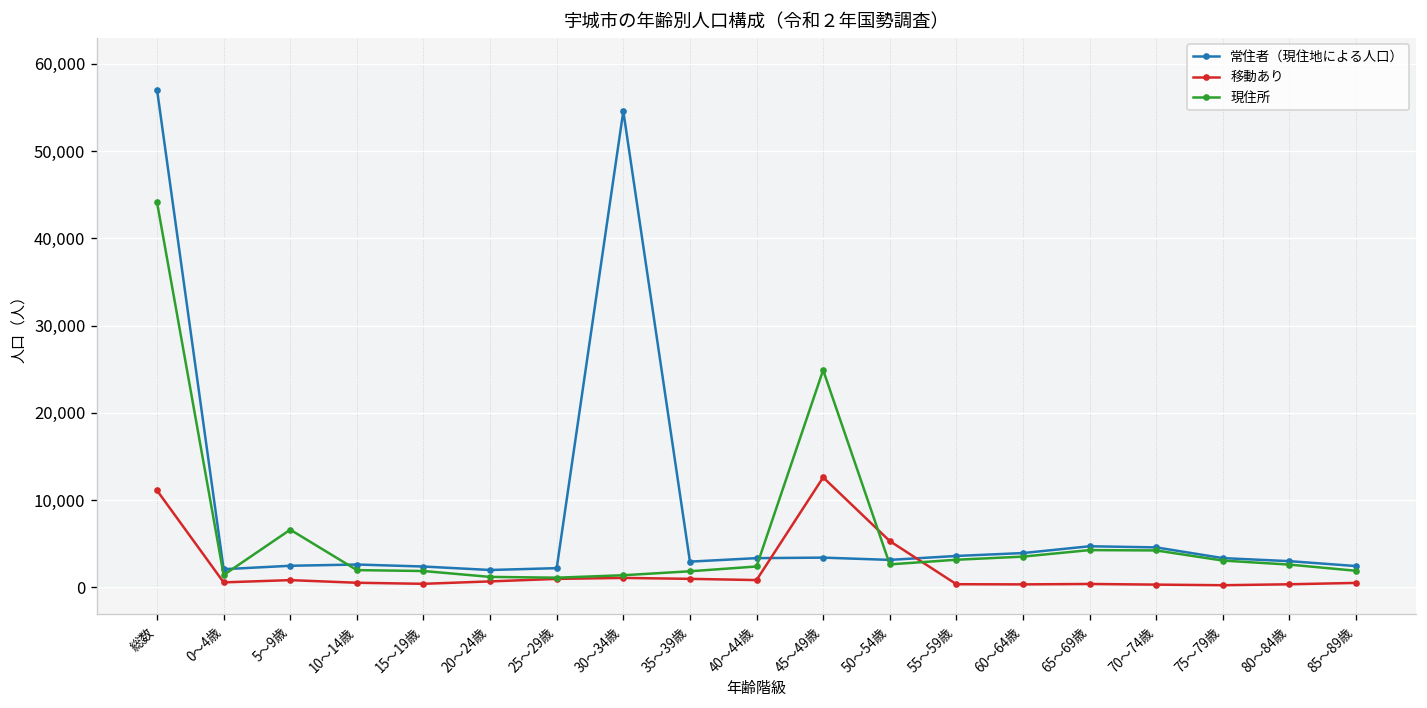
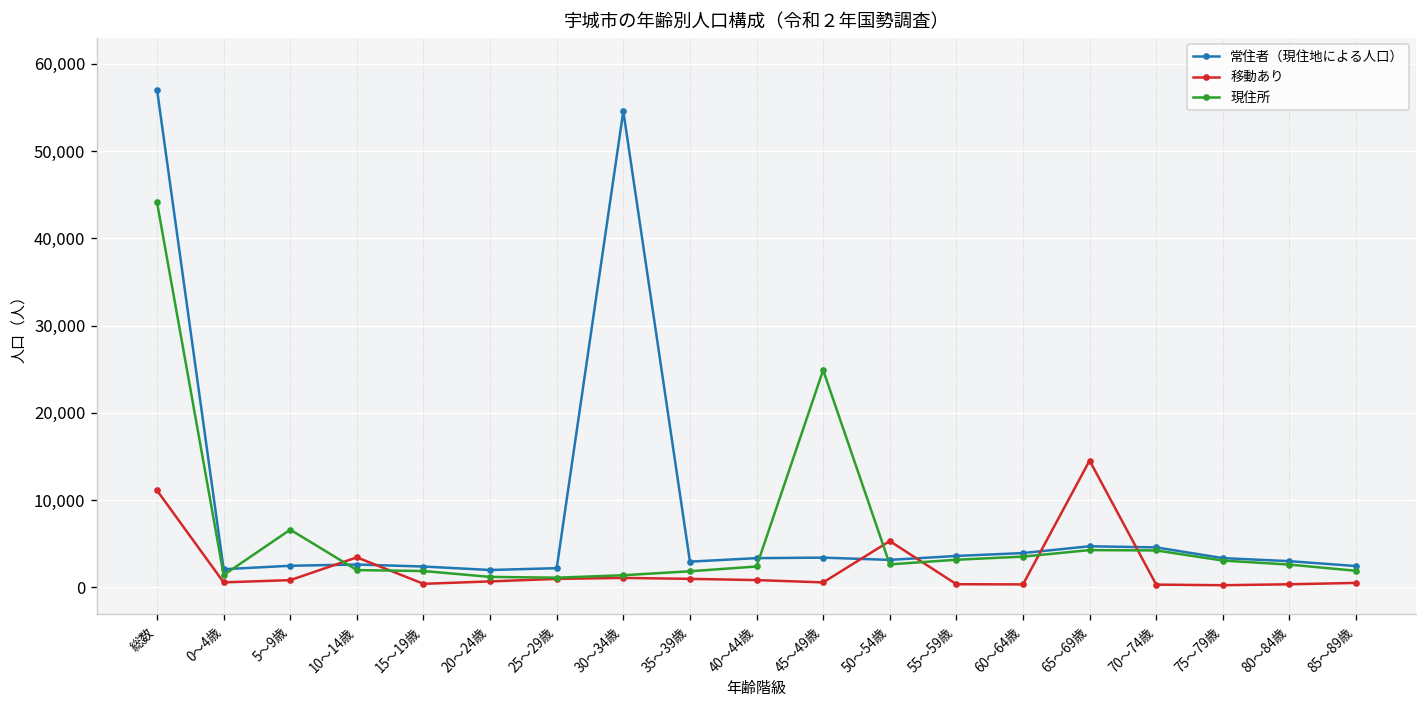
  {
    "常住者（現住地による人口）": {
      "総数": "57,000",
      "0～4歳": "2,000",
      "5～9歳": "2,000",
      "10～14歳": "3,000",
      "15～19歳": "2,000",
      "20～24歳": "2,000",
      "25～29歳": "2,000",
      "30～34歳": "55,000",
      "35～39歳": "3,000",
      "40～44歳": "3,000",
      "45～49歳": "3,000",
      "50～54歳": "3,000",
      "55～59歳": "4,000",
      "60～64歳": "4,000",
      "65～69歳": "5,000",
      "80～84歳": "3,000",
      "85～89歳": "2,000"
    },
    "移動あり": {
      "総数": "11,000",
      "0～4歳": "1,000",
      "5～9歳": "1,000",
-     "10～14歳": "1,000",
+     "10～14歳": "3,000",
      "15～19歳": "0",
      "20～24歳": "1,000",
      "35～39歳": "1,000",
      "40～44歳": "1,000",
-     "45～49歳": "13,000",
+     "45～49歳": "1,000",
      "50～54歳": "5,000",
      "55～59歳": "0",
      "60～64歳": "0",
-     "65～69歳": "0",
+     "65～69歳": "15,000",
      "70～74歳": "0",
      "75～79歳": "0",
      "80～84歳": "0",
      "85～89歳": "1,000"
    },
    "現住所": {
      "総数": "44,000",
      "0～4歳": "1,000",
      "5～9歳": "7,000",
      "10～14歳": "2,000",
      "15～19歳": "2,000",
      "20～24歳": "1,000",
      "35～39歳": "2,000",
      "40～44歳": "2,000",
      "45～49歳": "25,000",
      "50～54歳": "3,000",
      "55～59歳": "3,000",
      "60～64歳": "4,000",
      "65～69歳": "4,000",
      "80～84歳": "3,000",
      "85～89歳": "2,000"
    }
  }
